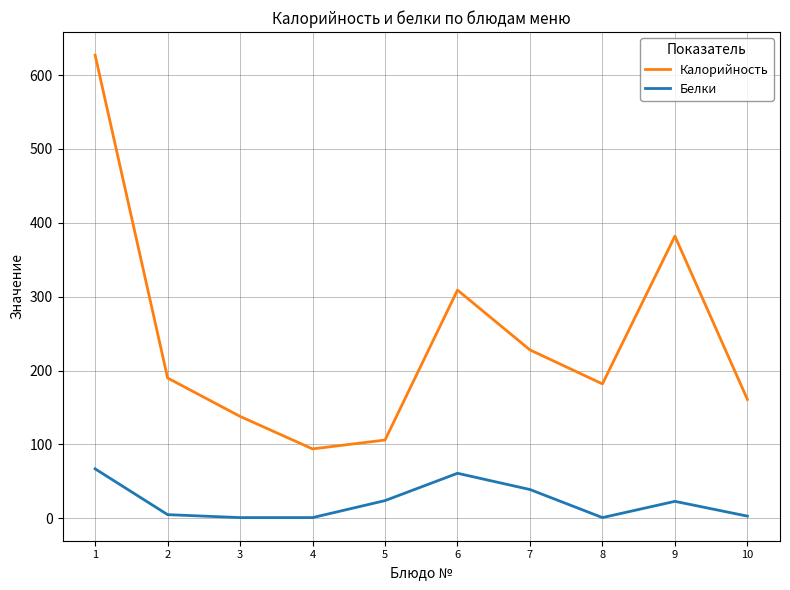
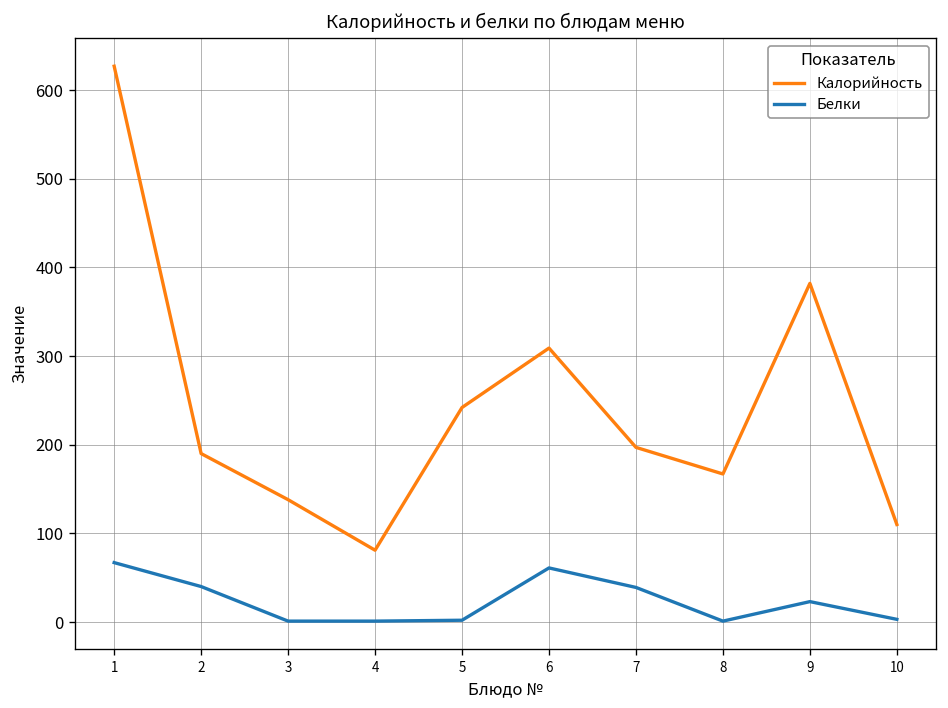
  {
    "Калорийность": {
      "1": 630,
      "2": 190,
      "3": 140,
-     "4": 90,
-     "5": 110,
+     "4": 80,
+     "5": 240,
      "6": 310,
-     "7": 230,
-     "8": 180,
+     "7": 200,
+     "8": 170,
      "9": 380,
-     "10": 160
+     "10": 110
    },
    "Белки": {
      "1": 70,
-     "2": 10,
+     "2": 40,
      "3": 0,
      "4": 0,
-     "5": 20,
+     "5": 0,
      "6": 60,
      "7": 40,
      "8": 0,
      "9": 20,
      "10": 0
    }
  }
